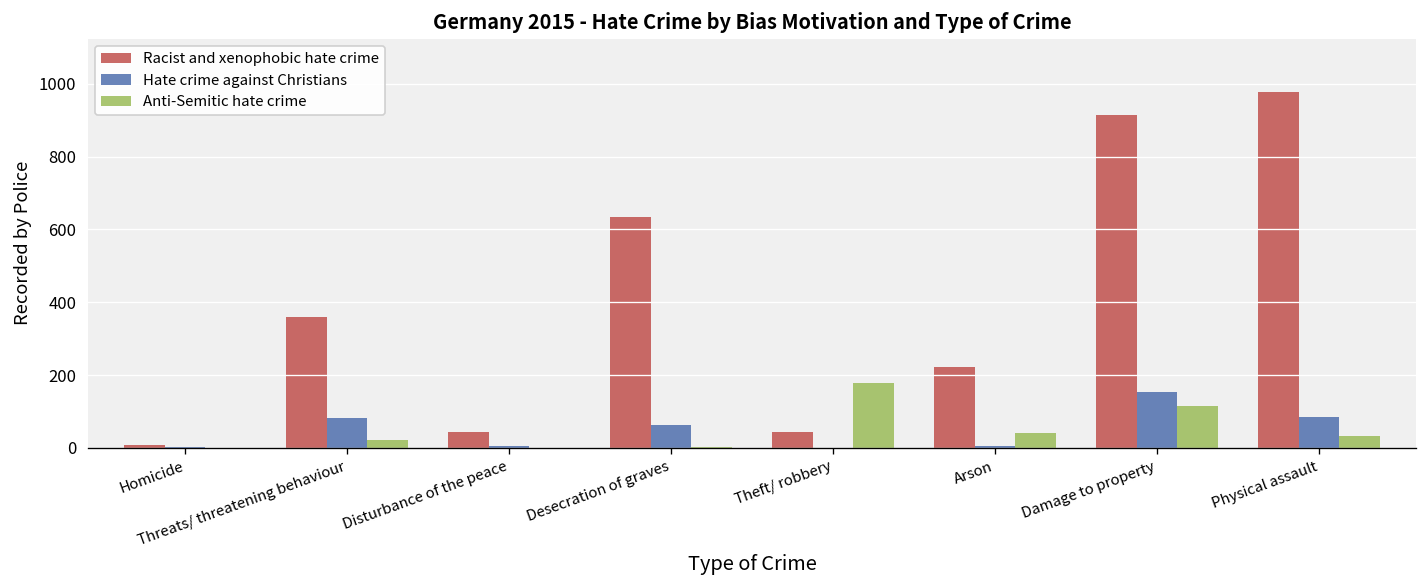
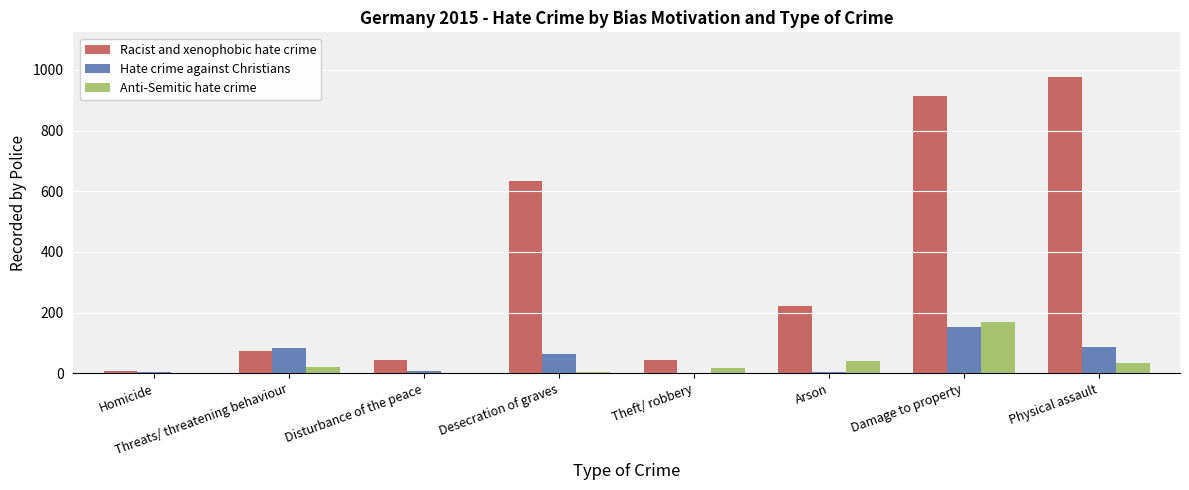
  {
    "Racist and xenophobic hate crime": {
-     "Threats/ threatening behaviour": 360,
+     "Threats/ threatening behaviour": 80,
      "Disturbance of the peace": 50,
      "Desecration of graves": 630,
      "Theft/ robbery": 40,
      "Arson": 220,
      "Damage to property": 910,
      "Physical assault": 980
    },
    "Hate crime against Christians": {
      "Threats/ threatening behaviour": 80,
      "Desecration of graves": 60,
      "Damage to property": 150,
      "Physical assault": 90
    },
    "Anti-Semitic hate crime": {
      "Homicide": 0,
      "Threats/ threatening behaviour": 20,
      "Disturbance of the peace": 0,
-     "Theft/ robbery": 180,
+     "Theft/ robbery": 20,
      "Arson": 40,
-     "Damage to property": 120,
+     "Damage to property": 170,
      "Physical assault": 30
    }
  }
